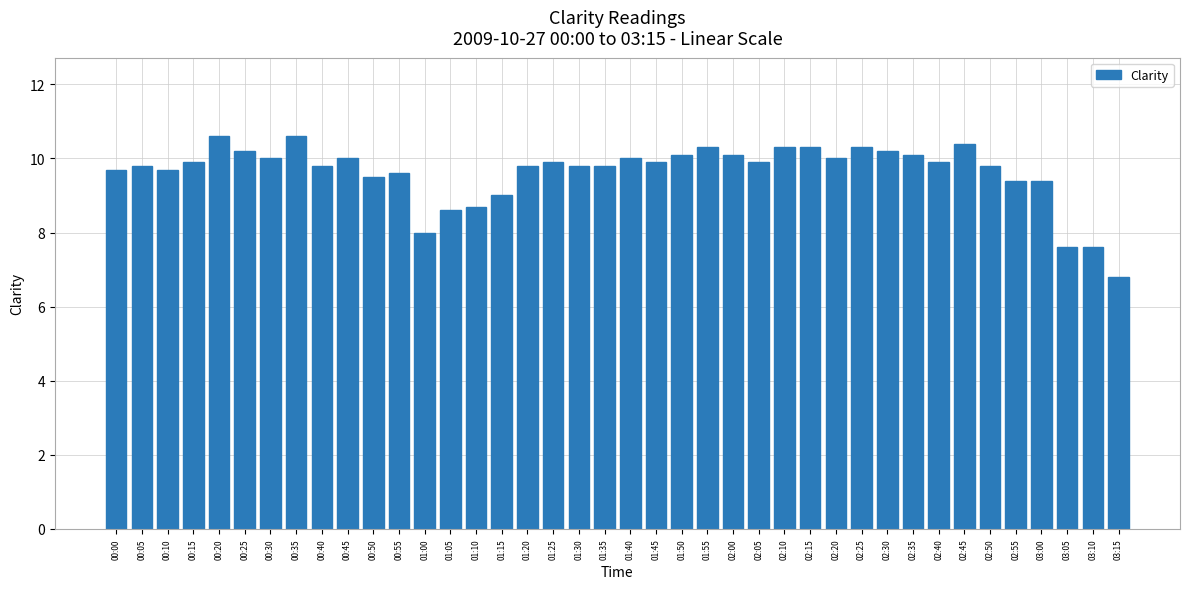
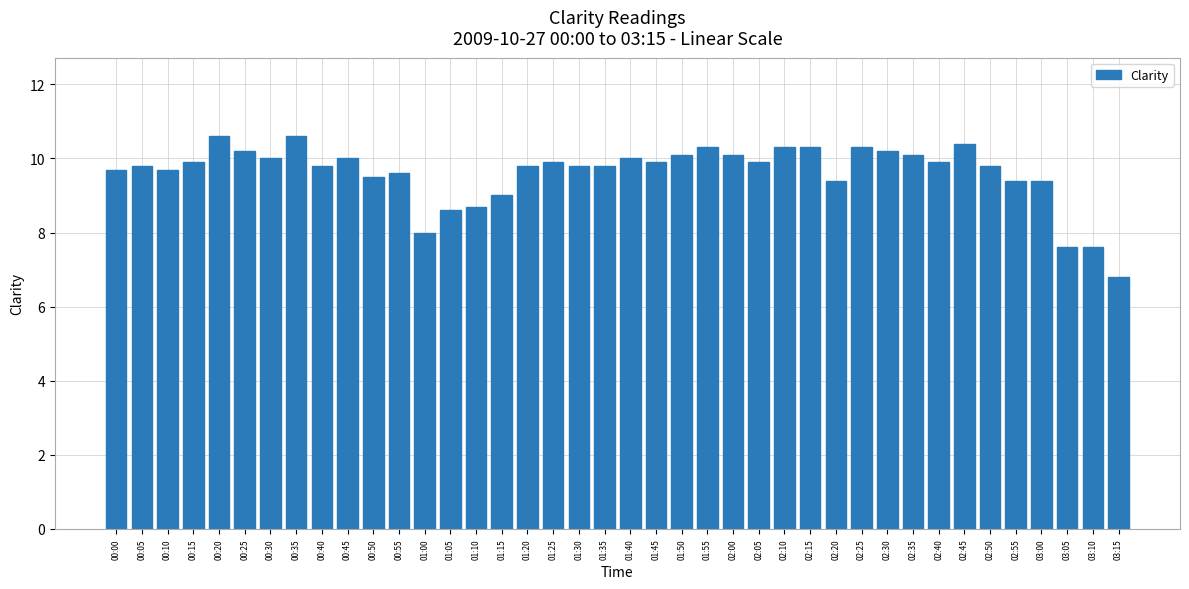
  {
    "00:00": 9.7,
    "00:05": 9.8,
    "00:10": 9.7,
    "00:15": 9.9,
    "00:20": 10.6,
    "00:25": 10.2,
    "00:30": 10.0,
    "00:35": 10.6,
    "00:40": 9.8,
    "00:45": 10.0,
    "00:50": 9.5,
    "00:55": 9.6,
    "01:00": 8.0,
    "01:05": 8.6,
    "01:10": 8.7,
    "01:15": 9.0,
    "01:20": 9.8,
    "01:25": 9.9,
    "01:30": 9.8,
    "01:35": 9.8,
    "01:40": 10.0,
    "01:45": 9.9,
    "01:50": 10.1,
    "01:55": 10.3,
    "02:00": 10.1,
    "02:05": 9.9,
    "02:10": 10.3,
    "02:15": 10.3,
-   "02:20": 10.0,
+   "02:20": 9.4,
    "02:25": 10.3,
    "02:30": 10.2,
    "02:35": 10.1,
    "02:40": 9.9,
    "02:45": 10.4,
    "02:50": 9.8,
    "02:55": 9.4,
    "03:00": 9.4,
    "03:05": 7.6,
    "03:10": 7.6,
    "03:15": 6.8
  }
